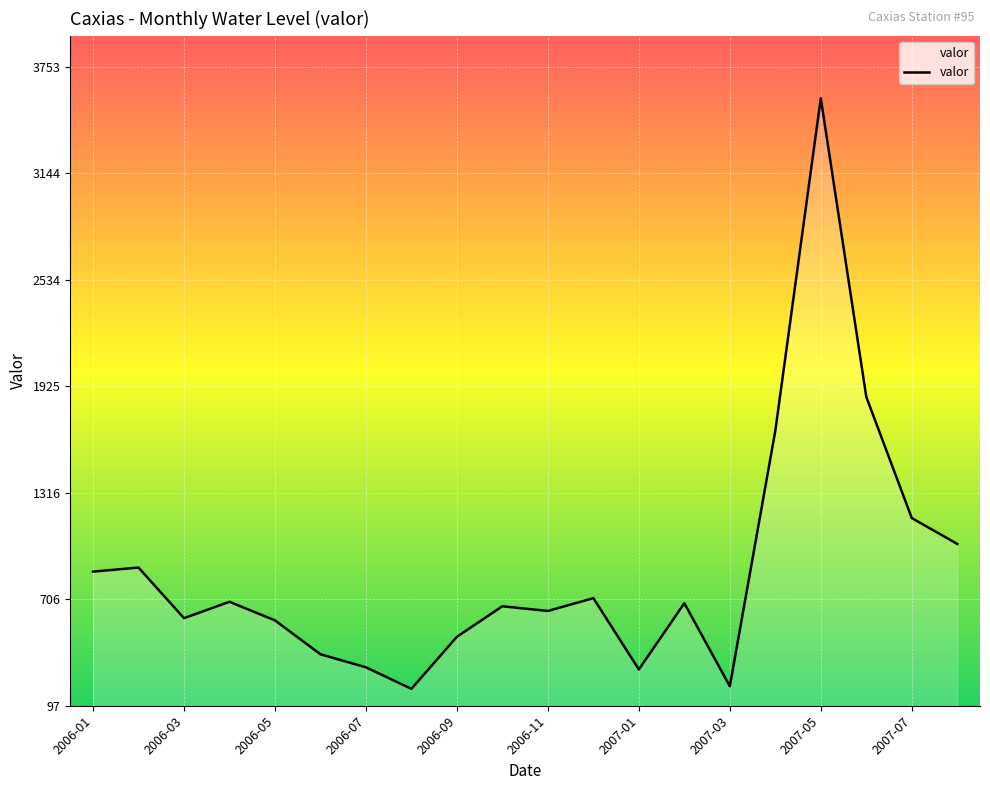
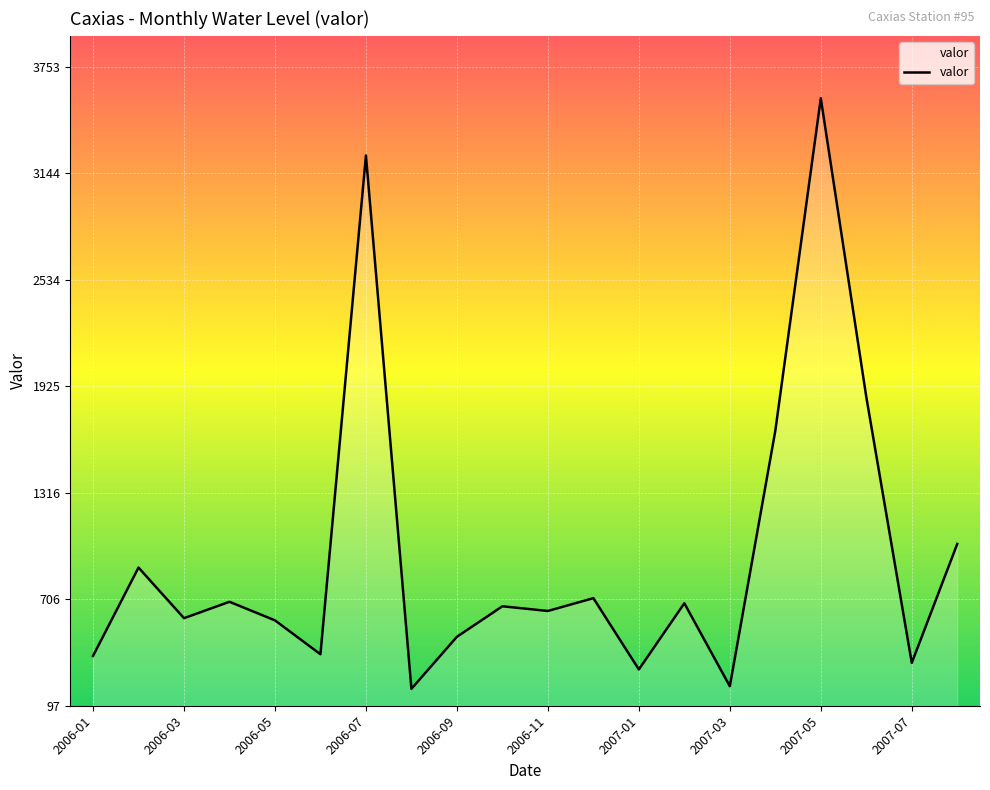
  {
-   "2006-01": 860,
+   "2006-01": 380,
    "2006-03": 600,
    "2006-05": 590,
-   "2006-07": 320,
+   "2006-07": 3250,
    "2006-09": 490,
    "2006-11": 640,
    "2007-01": 300,
    "2007-03": 210,
    "2007-05": 3570,
-   "2007-07": 1170
+   "2007-07": 340
  }
